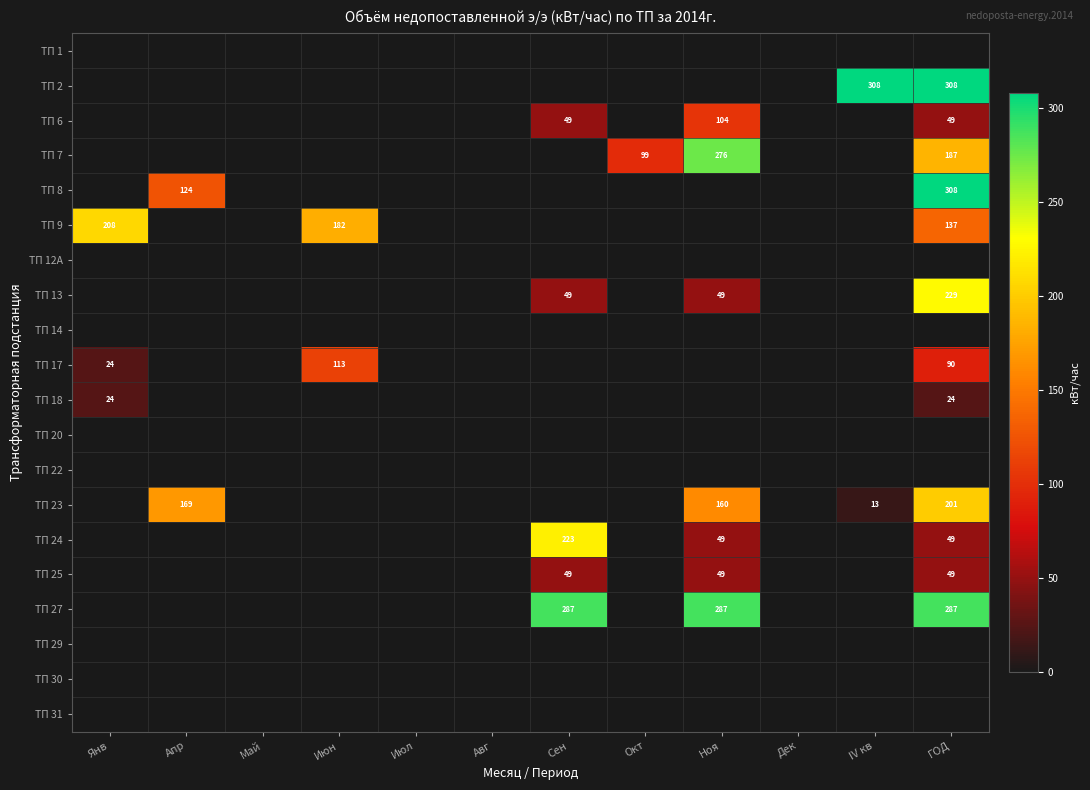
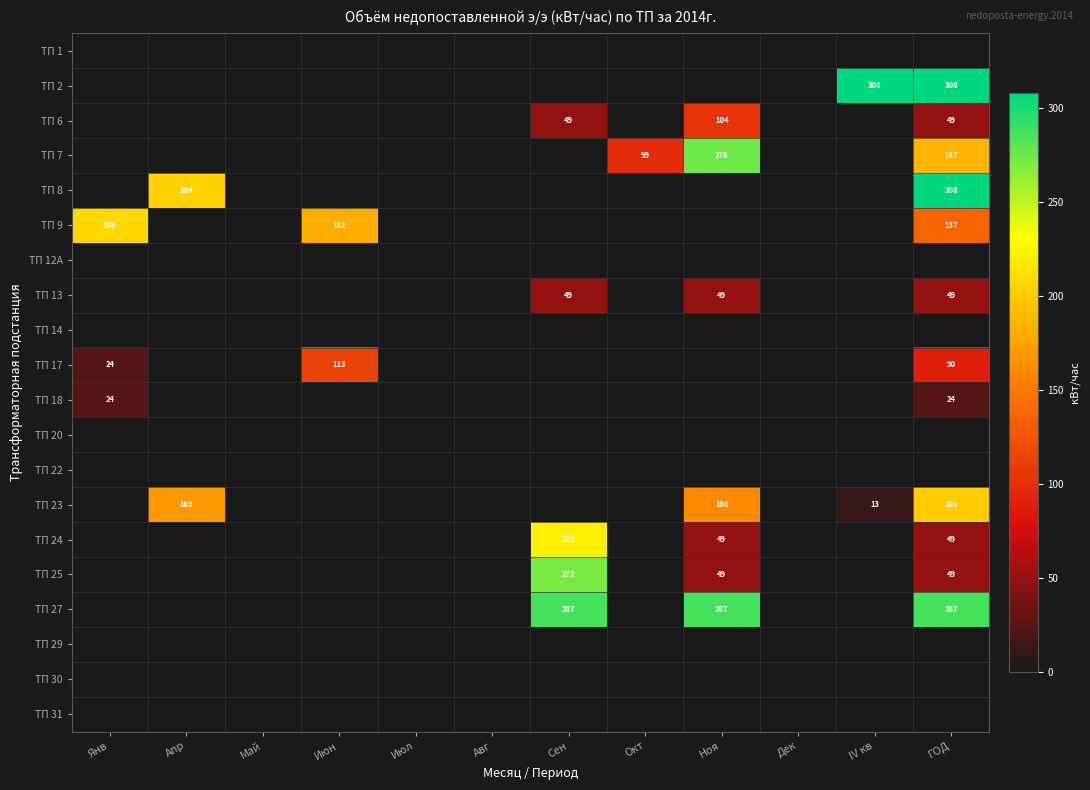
  {
    "ТП 2": {
      "IV кв": 308,
      "ГОД": 308
    },
    "ТП 6": {
      "Сен": 49,
      "Ноя": 104,
      "ГОД": 49
    },
    "ТП 7": {
      "Окт": 99,
      "Ноя": 276,
      "ГОД": 187
    },
    "ТП 8": {
-     "Апр": 124,
+     "Апр": 204,
      "ГОД": 308
    },
    "ТП 9": {
      "Янв": 208,
      "Июн": 182,
      "ГОД": 137
    },
    "ТП 13": {
      "Сен": 49,
      "Ноя": 49,
-     "ГОД": 229
+     "ГОД": 49
    },
    "ТП 17": {
      "Янв": 24,
      "Июн": 113,
      "ГОД": 90
    },
    "ТП 18": {
      "Янв": 24,
      "ГОД": 24
    },
    "ТП 23": {
      "Апр": 169,
      "Ноя": 160,
      "IV кв": 13,
      "ГОД": 201
    },
    "ТП 24": {
      "Сен": 223,
      "Ноя": 49,
      "ГОД": 49
    },
    "ТП 25": {
-     "Сен": 49,
+     "Сен": 272,
      "Ноя": 49,
      "ГОД": 49
    },
    "ТП 27": {
      "Сен": 287,
      "Ноя": 287,
      "ГОД": 287
    }
  }
